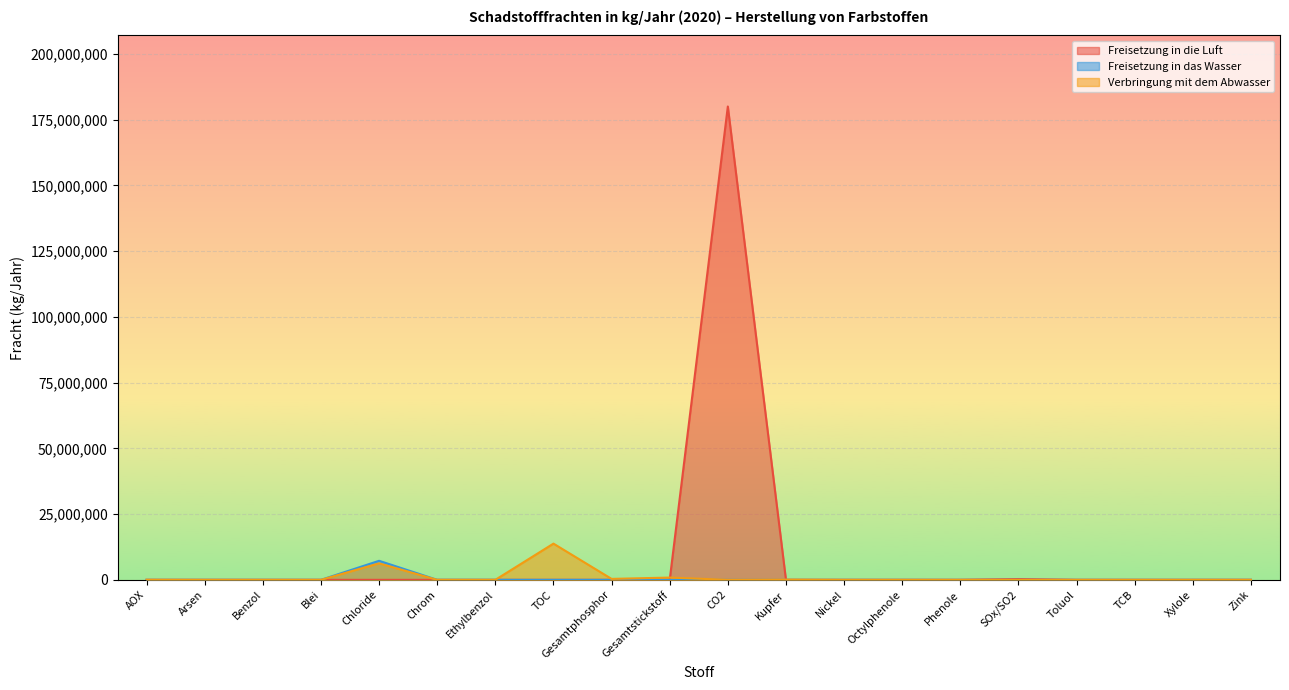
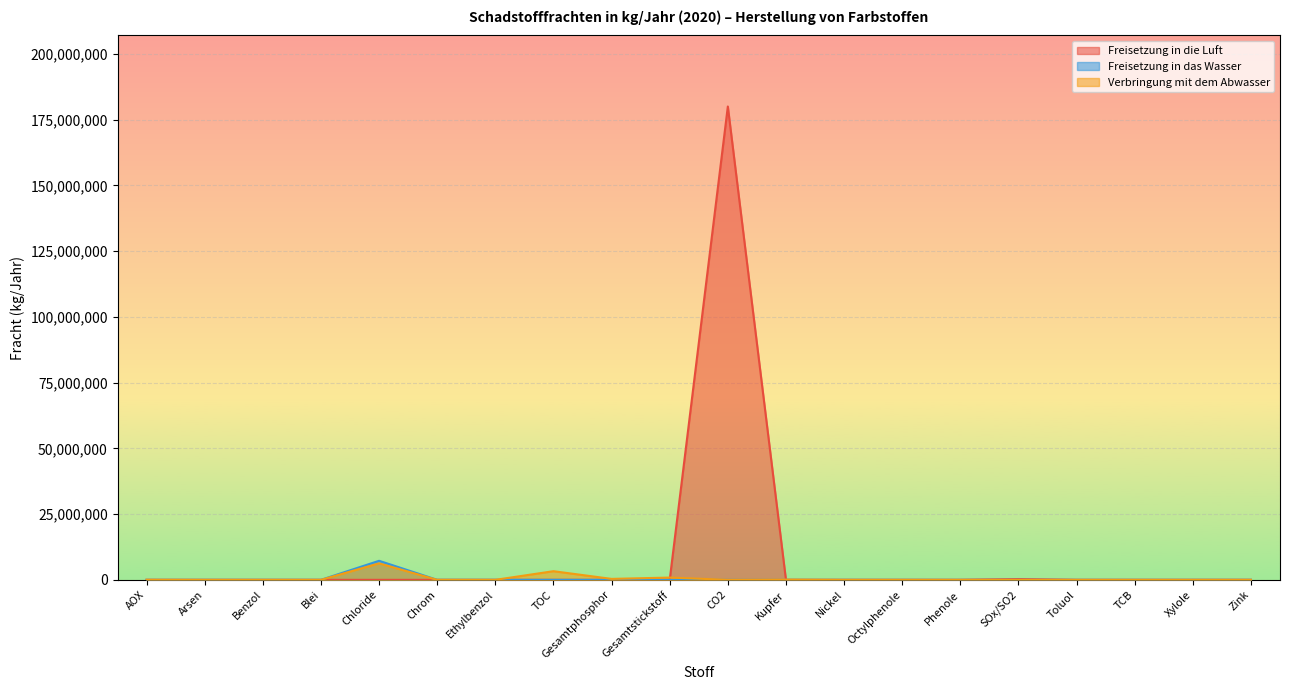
  {
    "Freisetzung in die Luft": {
      "Chloride": "0",
      "CO2": "180,000,000"
    },
    "Verbringung mit dem Abwasser": {
-     "TOC": "14,000,000"
+     "TOC": "3,000,000"
    }
  }
